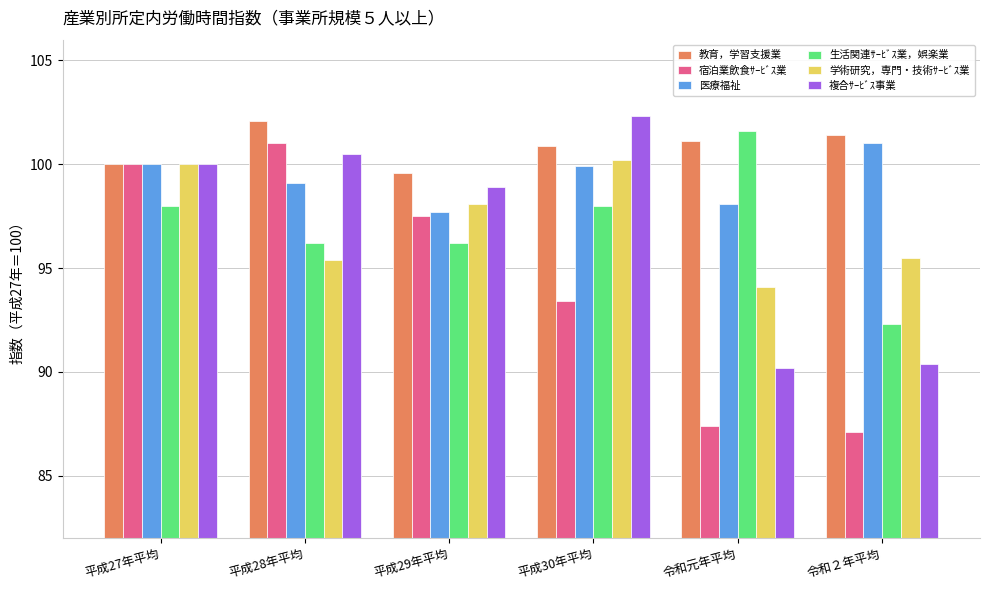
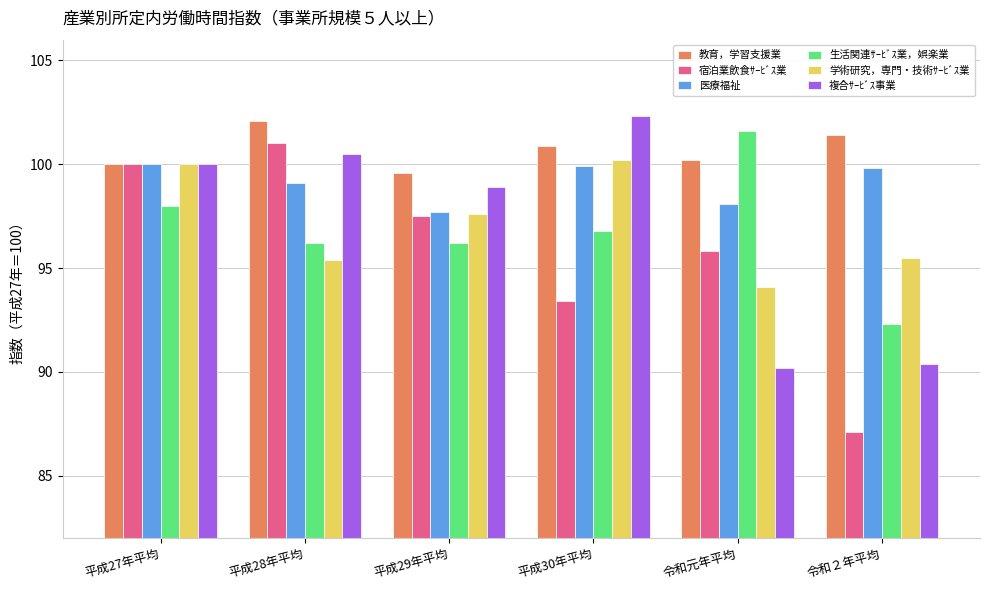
  {
    "教育，学習支援業": {
      "平成27年平均": 100.0,
      "平成28年平均": 102.1,
      "平成29年平均": 99.6,
      "平成30年平均": 100.9,
-     "令和元年平均": 101.1,
+     "令和元年平均": 100.2,
      "令和２年平均": 101.4
    },
    "宿泊業飲食ｻｰﾋﾞｽ業": {
      "平成27年平均": 100.0,
      "平成28年平均": 101.0,
      "平成29年平均": 97.5,
      "平成30年平均": 93.4,
-     "令和元年平均": 87.4,
+     "令和元年平均": 95.8,
      "令和２年平均": 87.1
    },
    "医療福祉": {
      "平成27年平均": 100.0,
      "平成28年平均": 99.1,
      "平成29年平均": 97.7,
      "平成30年平均": 99.9,
      "令和元年平均": 98.1,
-     "令和２年平均": 101.0
+     "令和２年平均": 99.8
    },
    "生活関連ｻｰﾋﾞｽ業，娯楽業": {
      "平成27年平均": 98.0,
      "平成28年平均": 96.2,
      "平成29年平均": 96.2,
-     "平成30年平均": 98.0,
+     "平成30年平均": 96.8,
      "令和元年平均": 101.6,
      "令和２年平均": 92.3
    },
    "学術研究，専門・技術ｻｰﾋﾞｽ業": {
      "平成27年平均": 100.0,
      "平成28年平均": 95.4,
-     "平成29年平均": 98.1,
+     "平成29年平均": 97.6,
      "平成30年平均": 100.2,
      "令和元年平均": 94.1,
      "令和２年平均": 95.5
    },
    "複合ｻｰﾋﾞｽ事業": {
      "平成27年平均": 100.0,
      "平成28年平均": 100.5,
      "平成29年平均": 98.9,
      "平成30年平均": 102.3,
      "令和元年平均": 90.2,
      "令和２年平均": 90.4
    }
  }
